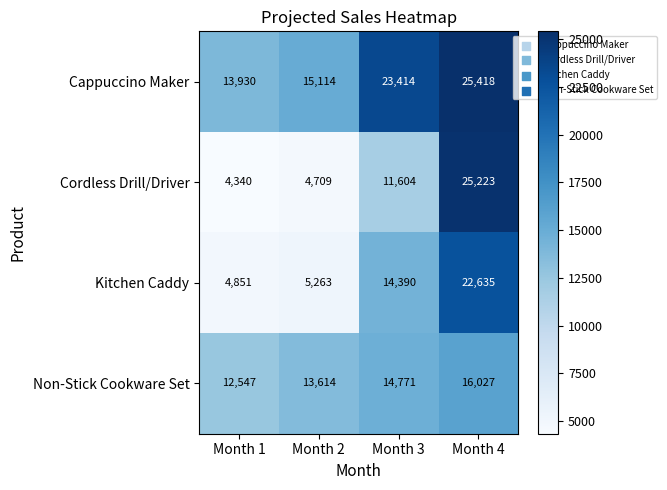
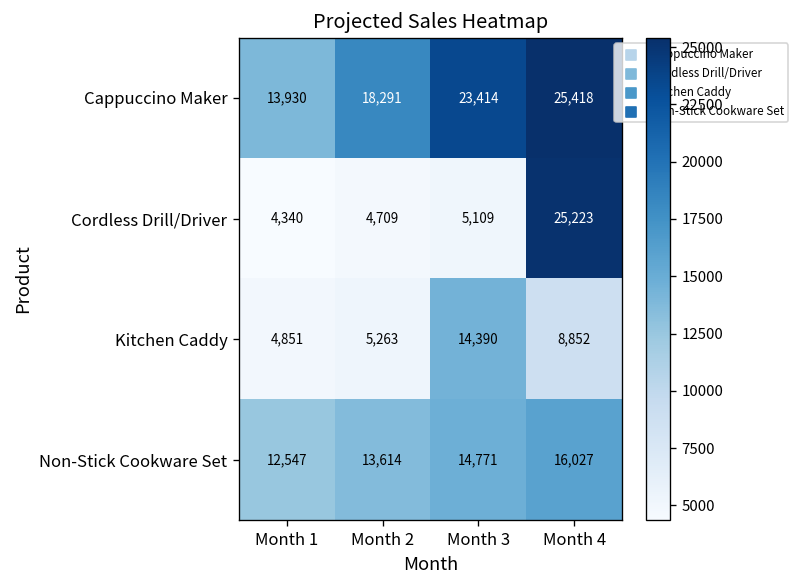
  {
    "Cappuccino Maker": {
      "Month 1": "13,930",
-     "Month 2": "15,114",
+     "Month 2": "18,291",
      "Month 3": "23,414",
      "Month 4": "25,418"
    },
    "Cordless Drill/Driver": {
      "Month 1": "4,340",
      "Month 2": "4,709",
-     "Month 3": "11,604",
+     "Month 3": "5,109",
      "Month 4": "25,223"
    },
    "Kitchen Caddy": {
      "Month 1": "4,851",
      "Month 2": "5,263",
      "Month 3": "14,390",
-     "Month 4": "22,635"
+     "Month 4": "8,852"
    },
    "Non-Stick Cookware Set": {
      "Month 1": "12,547",
      "Month 2": "13,614",
      "Month 3": "14,771",
      "Month 4": "16,027"
    }
  }
